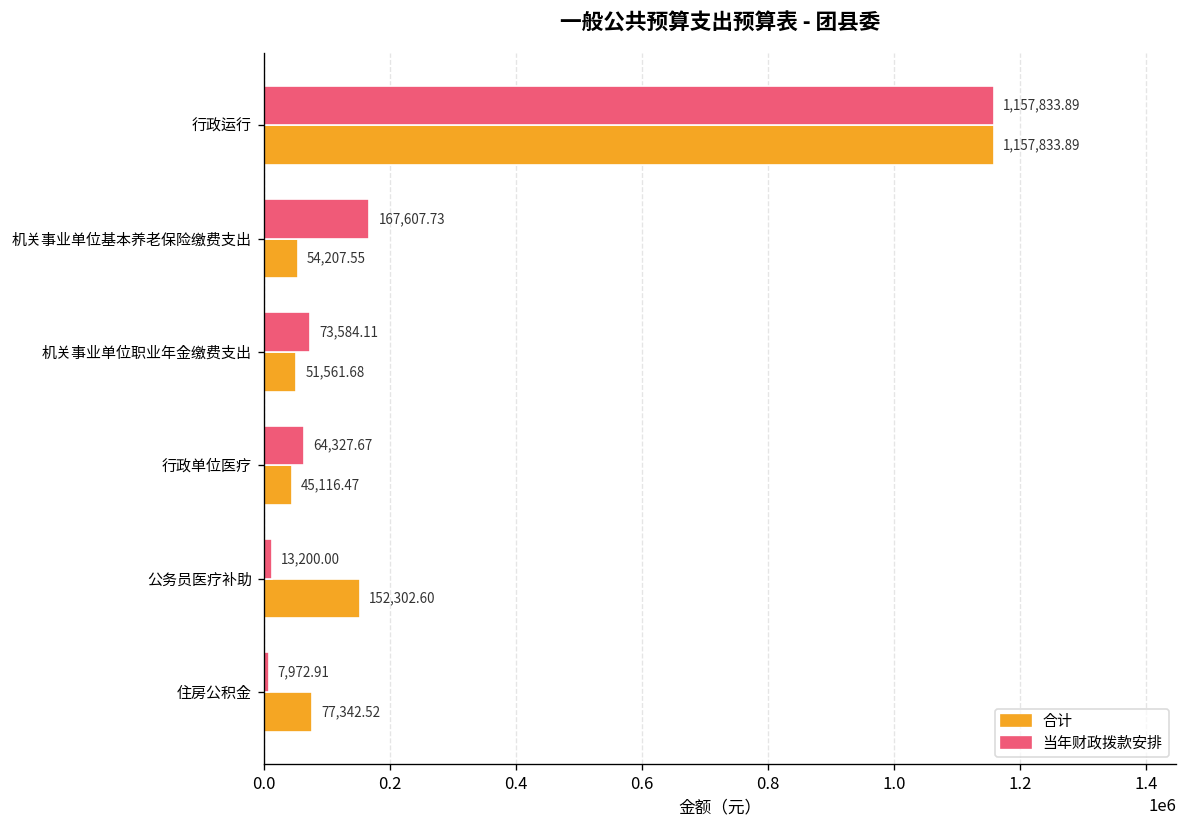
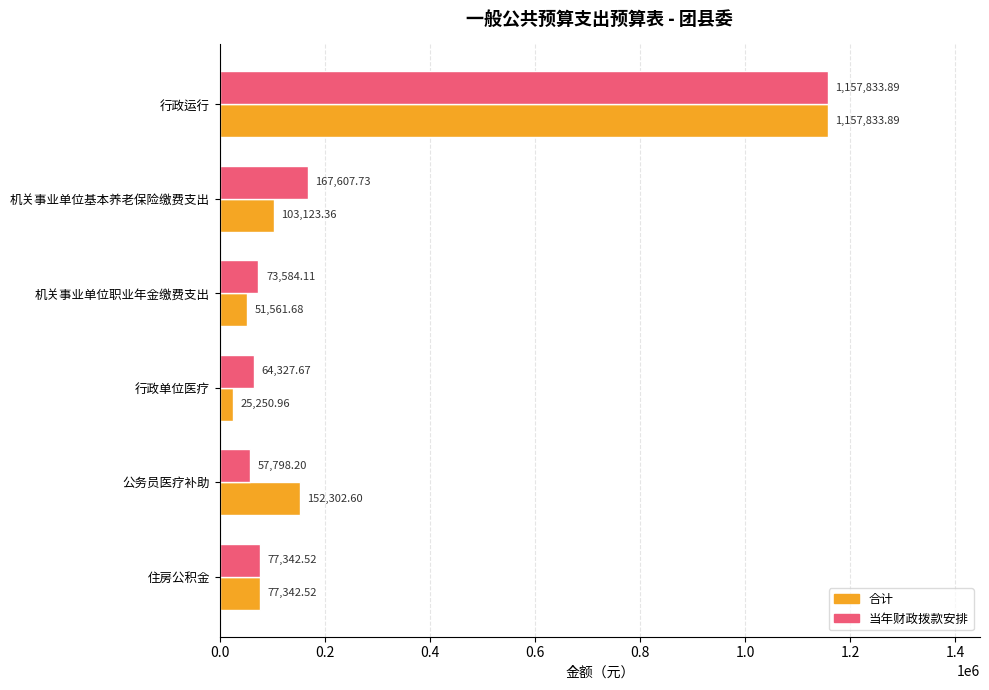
  {
    "合计": {
      "行政运行": "1,157,833.89",
-     "机关事业单位基本养老保险缴费支出": "54,207.55",
+     "机关事业单位基本养老保险缴费支出": "103,123.36",
      "机关事业单位职业年金缴费支出": "51,561.68",
-     "行政单位医疗": "45,116.47",
+     "行政单位医疗": "25,250.96",
      "公务员医疗补助": "152,302.60",
      "住房公积金": "77,342.52"
    },
    "当年财政拨款安排": {
      "行政运行": "1,157,833.89",
      "机关事业单位基本养老保险缴费支出": "167,607.73",
      "机关事业单位职业年金缴费支出": "73,584.11",
      "行政单位医疗": "64,327.67",
-     "公务员医疗补助": "13,200.00",
-     "住房公积金": "7,972.91"
+     "公务员医疗补助": "57,798.20",
+     "住房公积金": "77,342.52"
    }
  }
